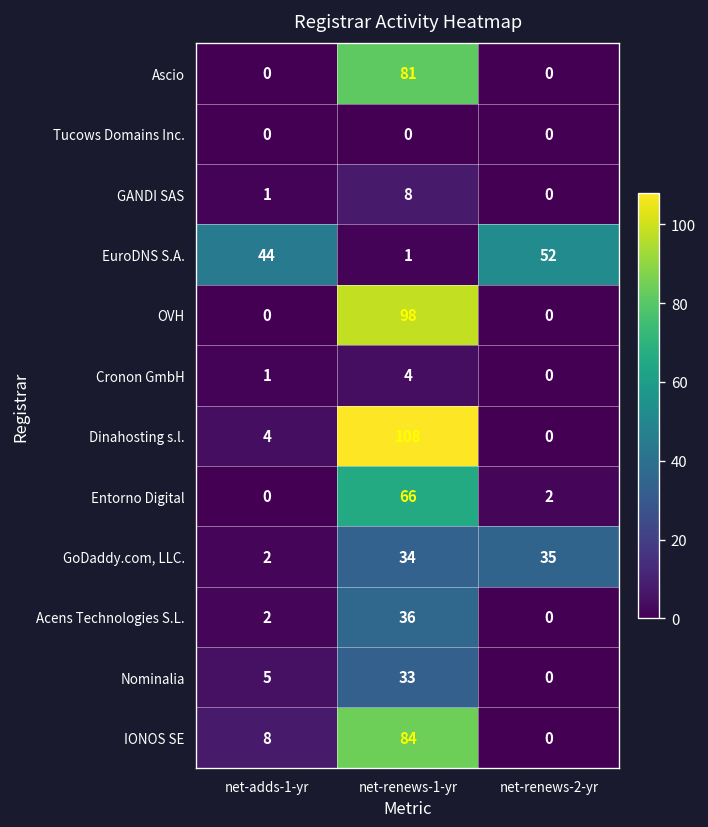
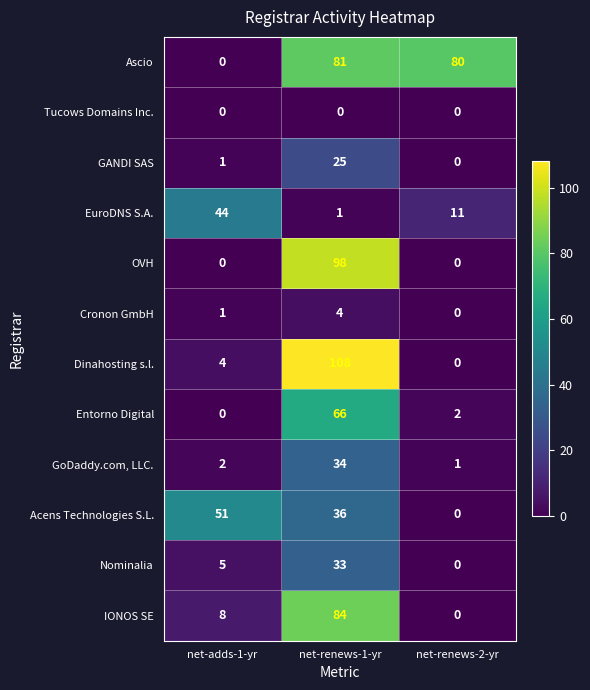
  {
    "Ascio": {
      "net-adds-1-yr": 0,
      "net-renews-1-yr": 81,
-     "net-renews-2-yr": 0
+     "net-renews-2-yr": 80
    },
    "Tucows Domains Inc.": {
      "net-adds-1-yr": 0,
      "net-renews-1-yr": 0,
      "net-renews-2-yr": 0
    },
    "GANDI SAS": {
      "net-adds-1-yr": 1,
-     "net-renews-1-yr": 8,
+     "net-renews-1-yr": 25,
      "net-renews-2-yr": 0
    },
    "EuroDNS S.A.": {
      "net-adds-1-yr": 44,
      "net-renews-1-yr": 1,
-     "net-renews-2-yr": 52
+     "net-renews-2-yr": 11
    },
    "OVH": {
      "net-adds-1-yr": 0,
      "net-renews-1-yr": 98,
      "net-renews-2-yr": 0
    },
    "Cronon GmbH": {
      "net-adds-1-yr": 1,
      "net-renews-1-yr": 4,
      "net-renews-2-yr": 0
    },
    "Dinahosting s.l.": {
      "net-adds-1-yr": 4,
      "net-renews-2-yr": 0
    },
    "Entorno Digital": {
      "net-adds-1-yr": 0,
      "net-renews-1-yr": 66,
      "net-renews-2-yr": 2
    },
    "GoDaddy.com, LLC.": {
      "net-adds-1-yr": 2,
      "net-renews-1-yr": 34,
-     "net-renews-2-yr": 35
+     "net-renews-2-yr": 1
    },
    "Acens Technologies S.L.": {
-     "net-adds-1-yr": 2,
+     "net-adds-1-yr": 51,
      "net-renews-1-yr": 36,
      "net-renews-2-yr": 0
    },
    "Nominalia": {
      "net-adds-1-yr": 5,
      "net-renews-1-yr": 33,
      "net-renews-2-yr": 0
    },
    "IONOS SE": {
      "net-adds-1-yr": 8,
      "net-renews-1-yr": 84,
      "net-renews-2-yr": 0
    }
  }
